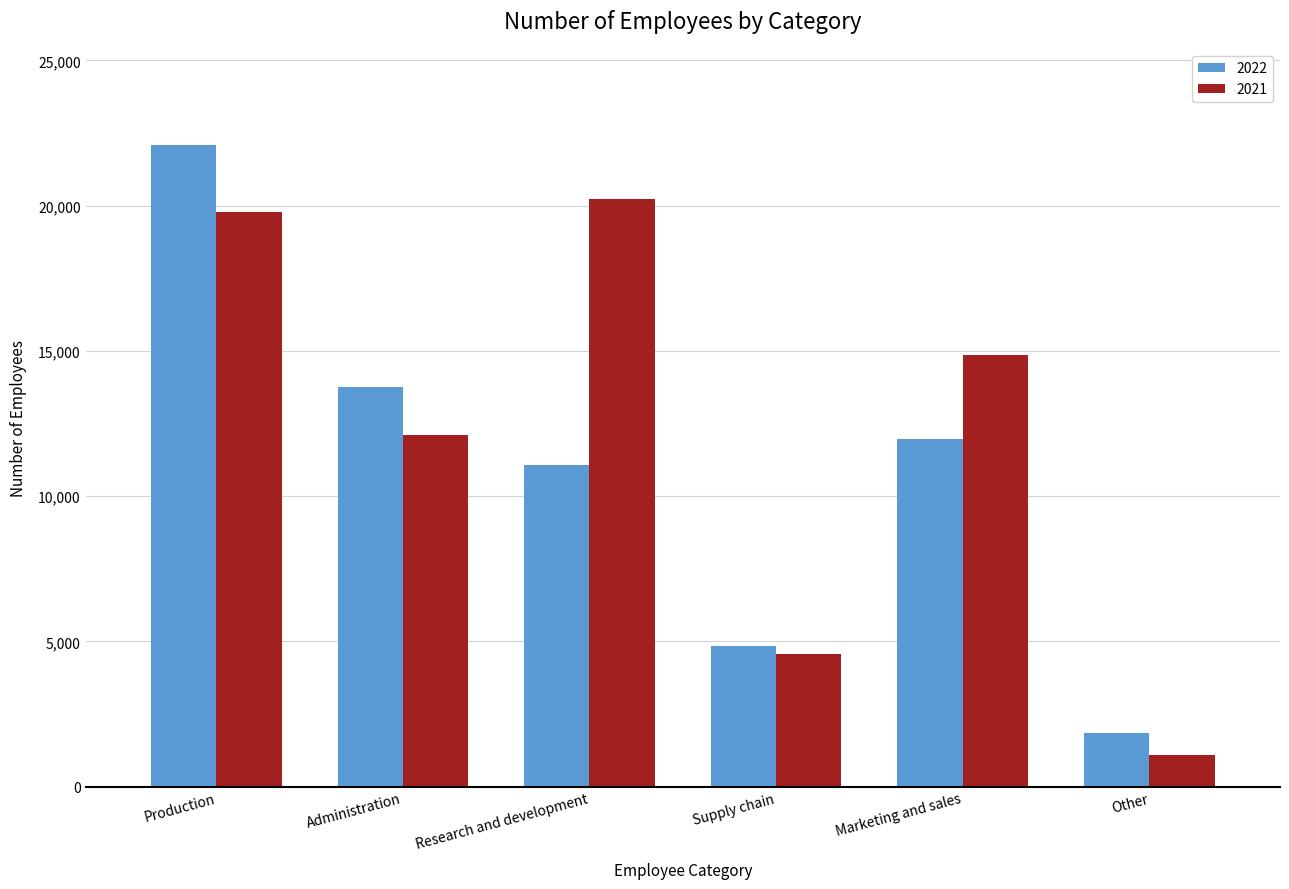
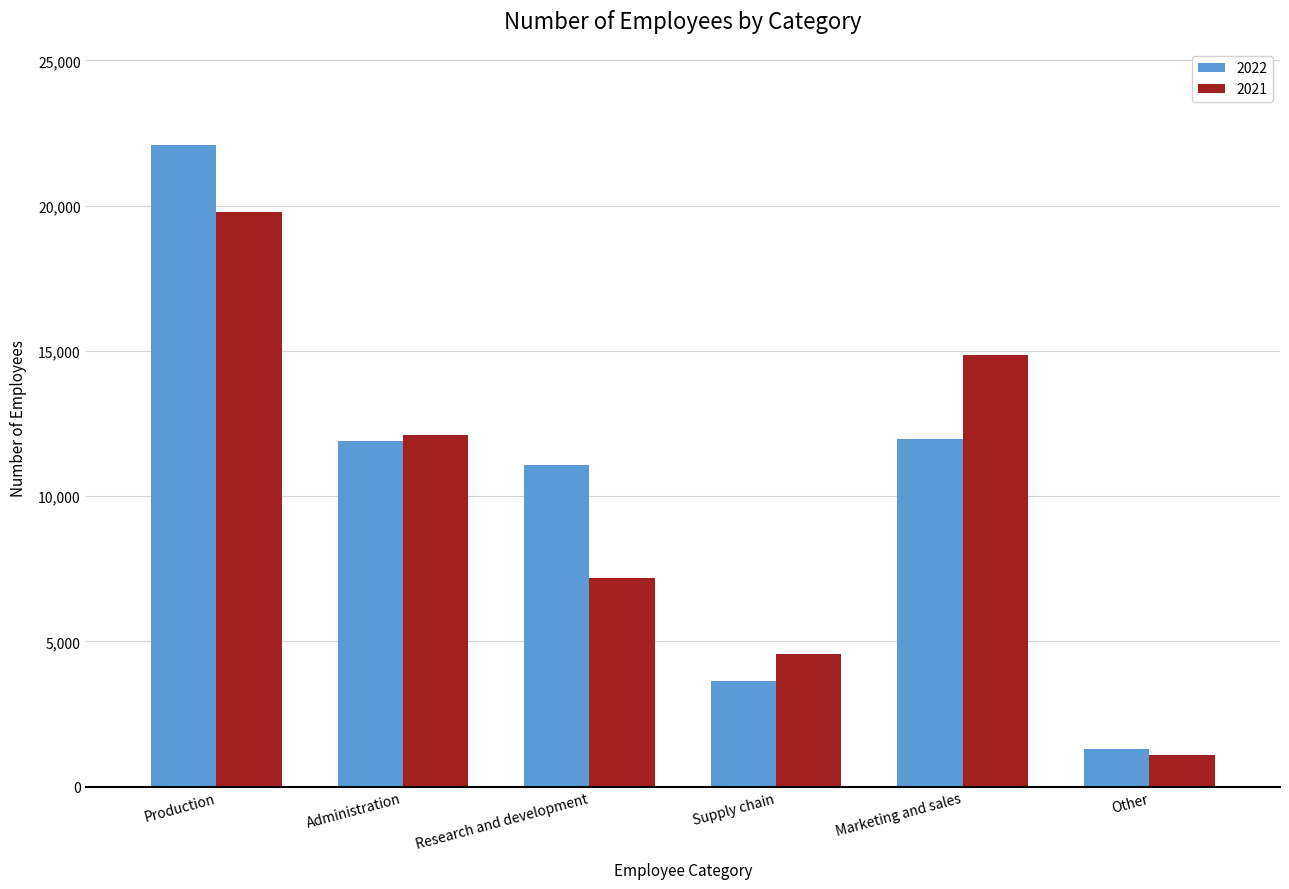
  {
    "2022": {
      "Production": "22,100",
-     "Administration": "13,800",
+     "Administration": "11,900",
      "Research and development": "11,100",
-     "Supply chain": "4,900",
+     "Supply chain": "3,600",
      "Marketing and sales": "12,000",
-     "Other": "1,800"
+     "Other": "1,300"
    },
    "2021": {
      "Production": "19,800",
      "Administration": "12,100",
-     "Research and development": "20,200",
+     "Research and development": "7,200",
      "Supply chain": "4,600",
      "Marketing and sales": "14,900",
      "Other": "1,100"
    }
  }
